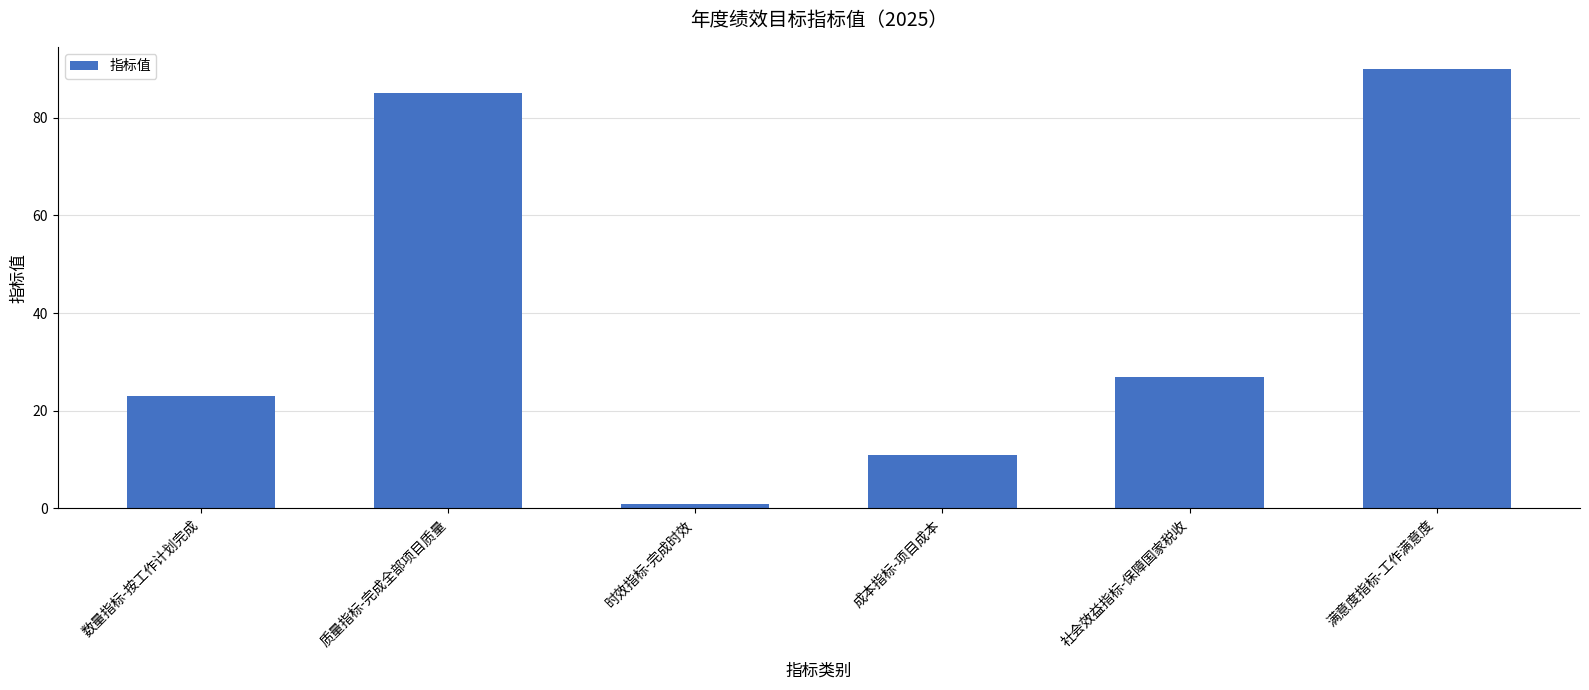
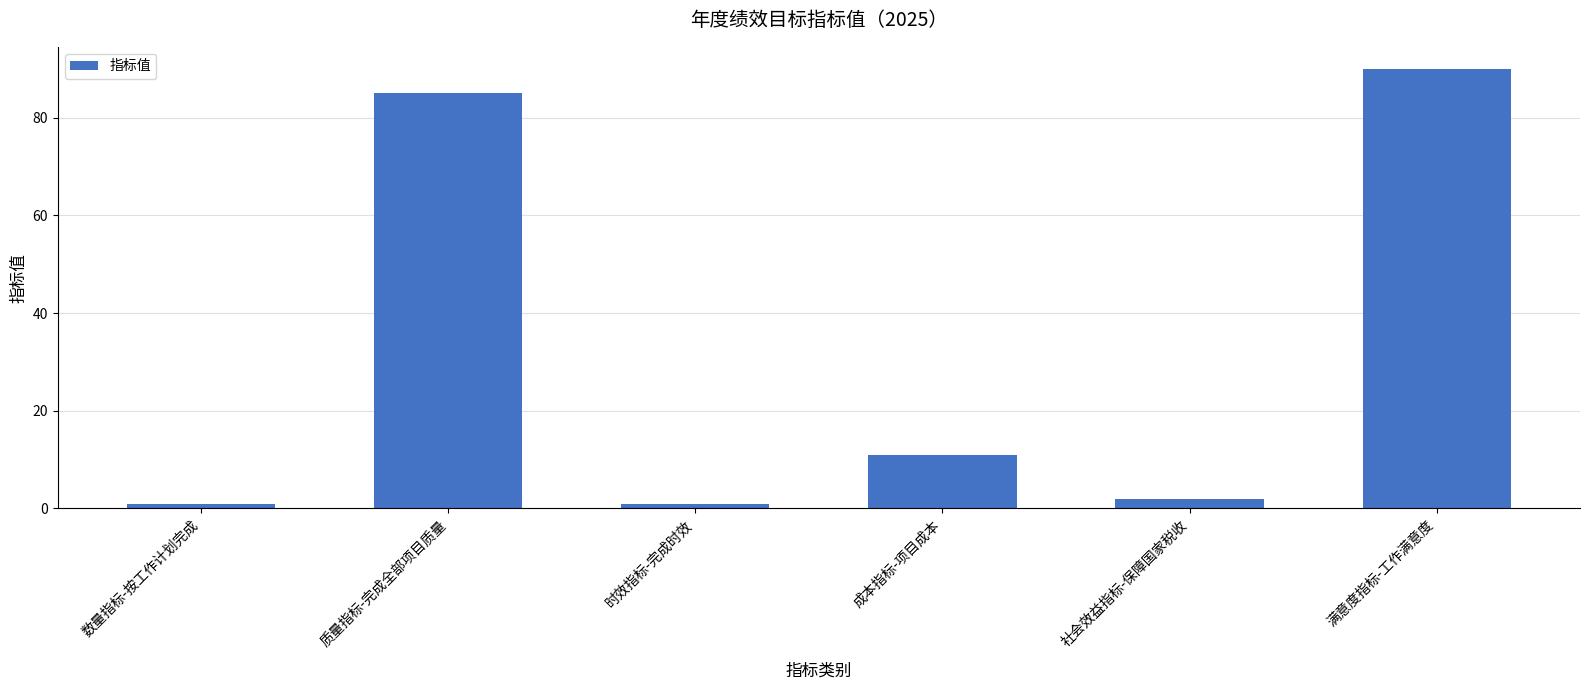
  {
-   "数量指标-按工作计划完成": 23,
+   "数量指标-按工作计划完成": 1,
    "质量指标-完成全部项目质量": 85,
    "时效指标-完成时效": 1,
    "成本指标-项目成本": 11,
-   "社会效益指标-保障国家税收": 27,
+   "社会效益指标-保障国家税收": 2,
    "满意度指标-工作满意度": 90
  }
